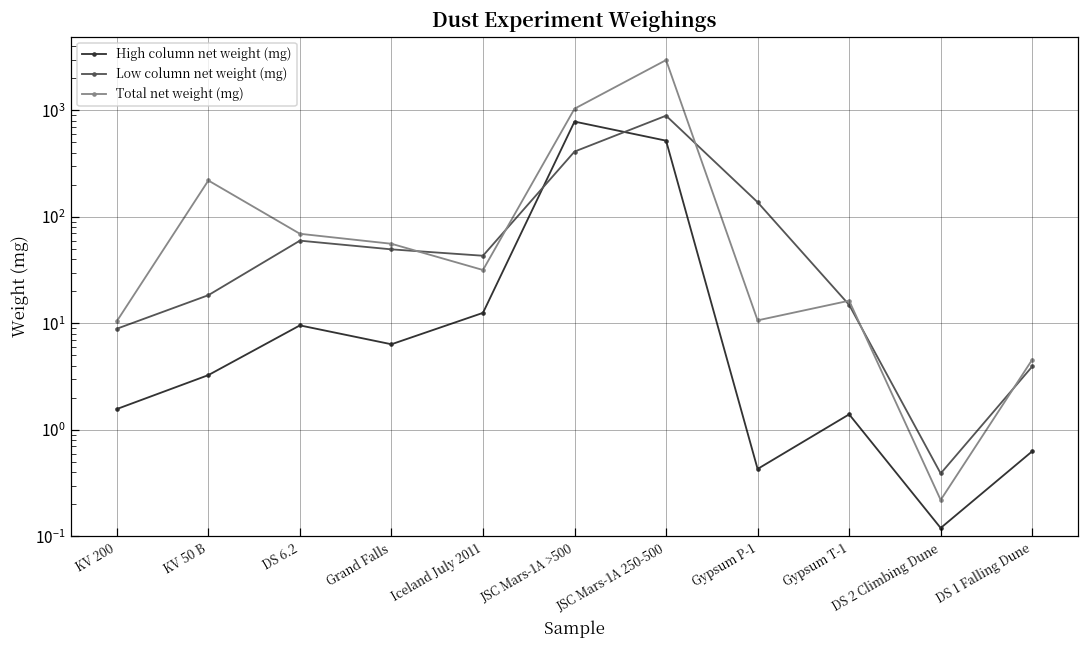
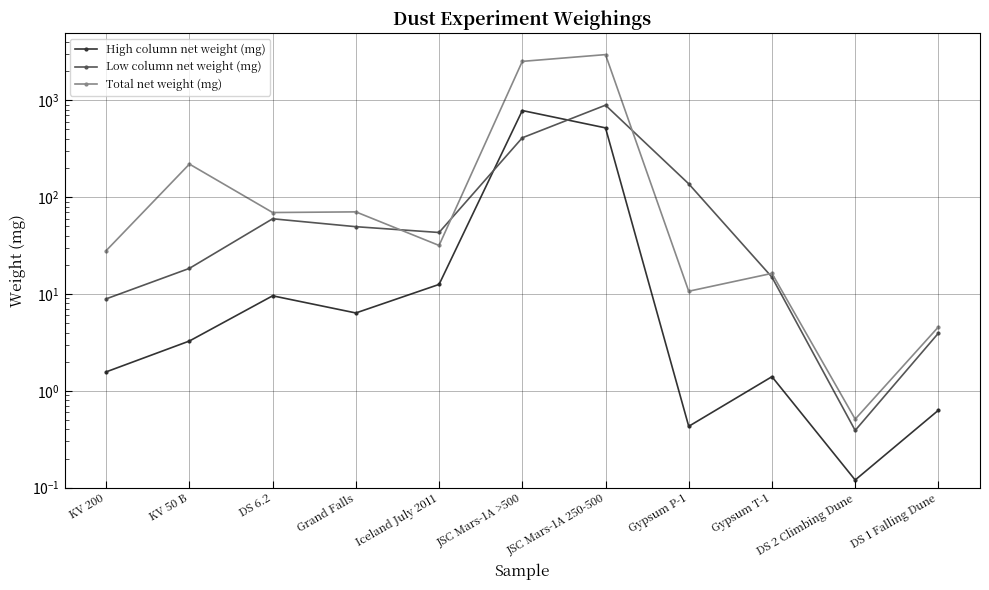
  {
    "Total net weight (mg)": {
-     "KV 200": 10,
+     "KV 200": 28,
      "KV 50 B": 220,
      "DS 6.2": 70,
-     "Grand Falls": 60,
+     "Grand Falls": 70,
      "Iceland July 2011": 32,
-     "JSC Mars-1A >500": 1000,
+     "JSC Mars-1A >500": 2500,
      "JSC Mars-1A 250-500": 3000,
      "Gypsum P-1": 11,
      "Gypsum T-1": 16,
-     "DS 2 Climbing Dune": 0.22,
+     "DS 2 Climbing Dune": 0.5,
      "DS 1 Falling Dune": 5
    }
  }
